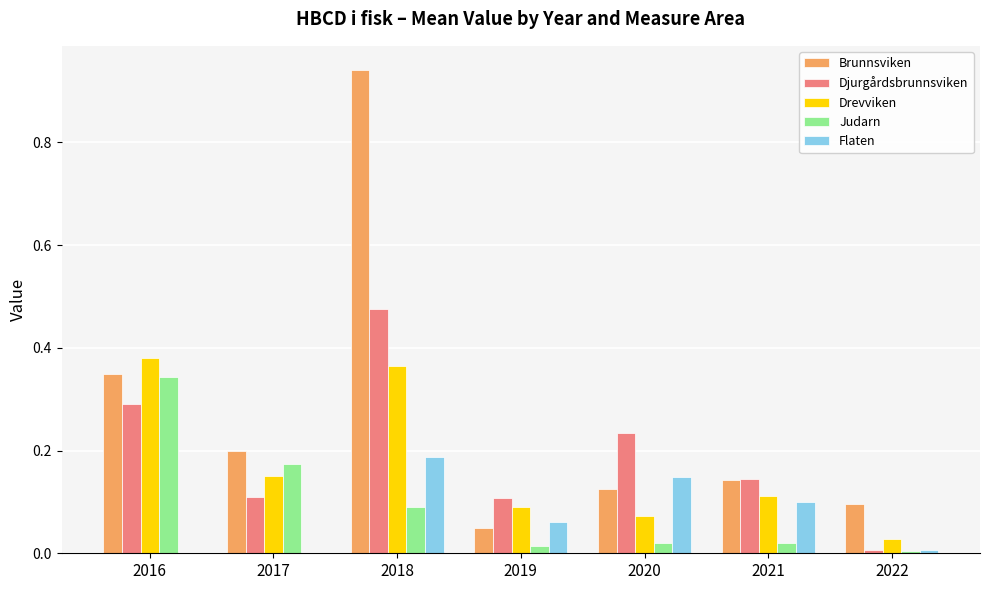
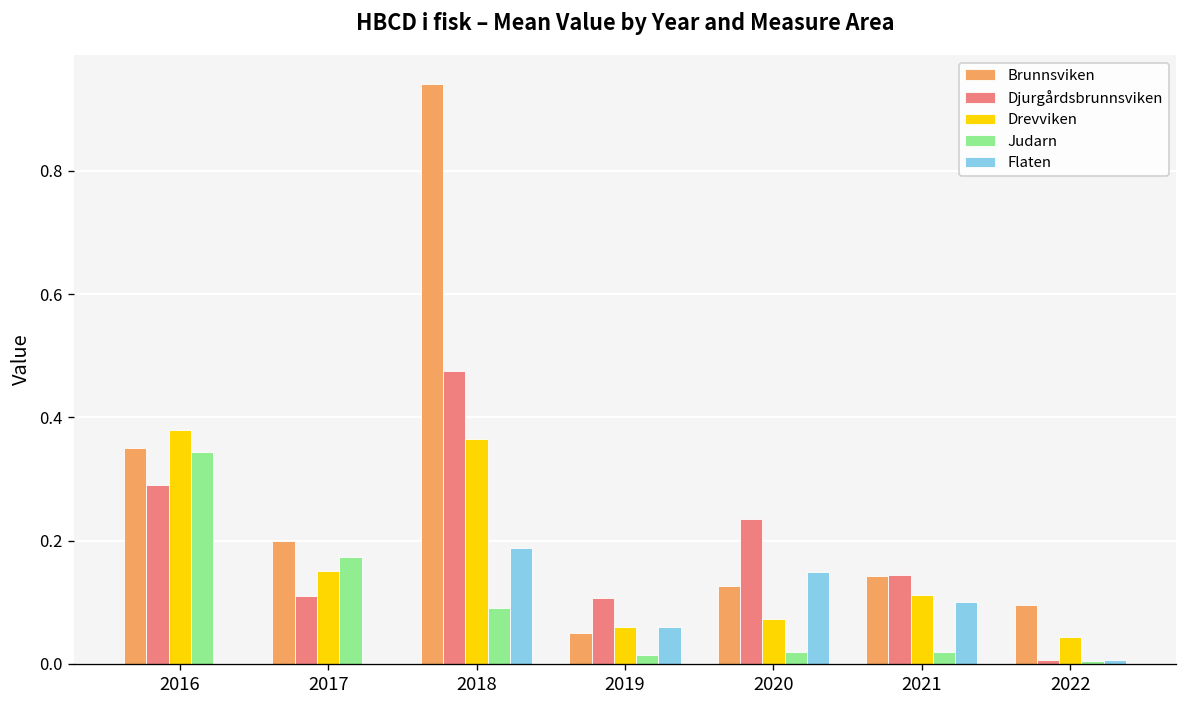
  {
    "Drevviken": {
      "2016": 0.38,
      "2017": 0.15,
      "2018": 0.36,
-     "2019": 0.09,
+     "2019": 0.06,
      "2020": 0.07,
      "2021": 0.11,
-     "2022": 0.03
+     "2022": 0.04
    },
    "Judarn": {
      "2016": 0.34,
      "2017": 0.17,
      "2018": 0.09,
      "2019": 0.01,
      "2020": 0.02,
      "2021": 0.02,
      "2022": 0.01
    },
    "Flaten": {
      "2016": 0.00,
      "2017": 0.00,
      "2018": 0.19,
      "2019": 0.06,
      "2020": 0.15,
      "2021": 0.10,
      "2022": 0.01
    }
  }
